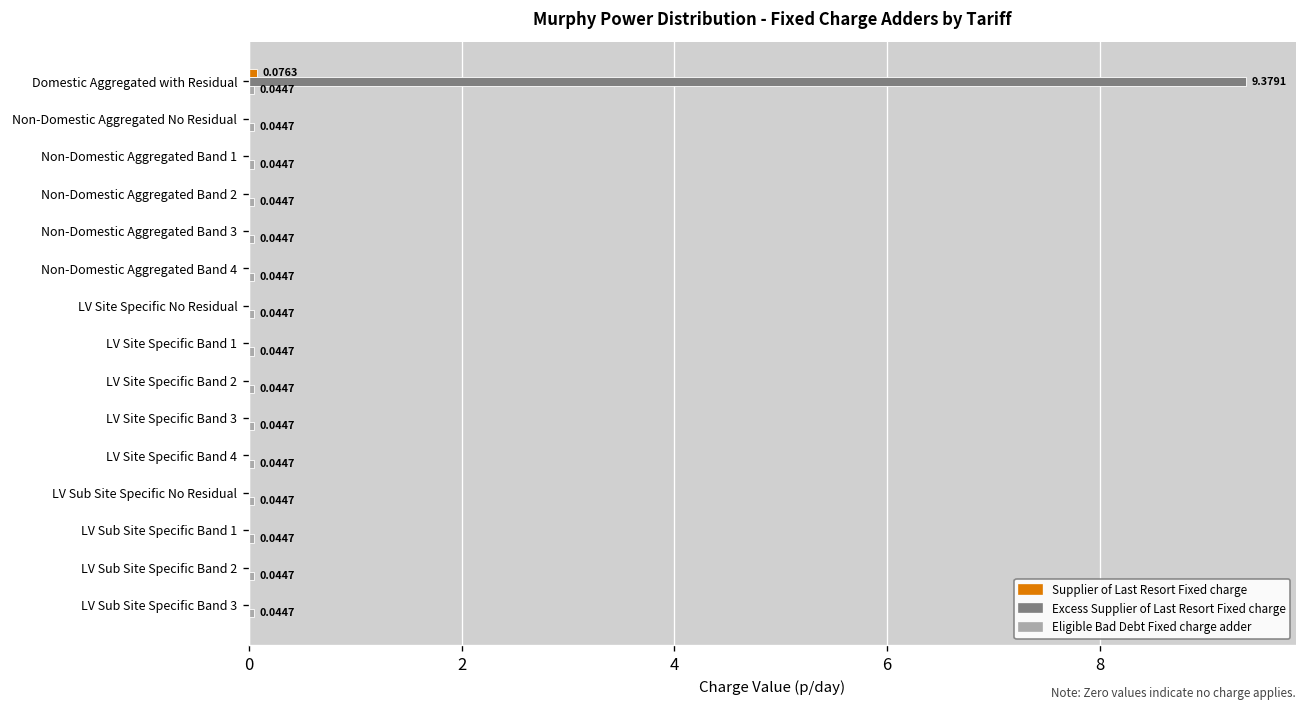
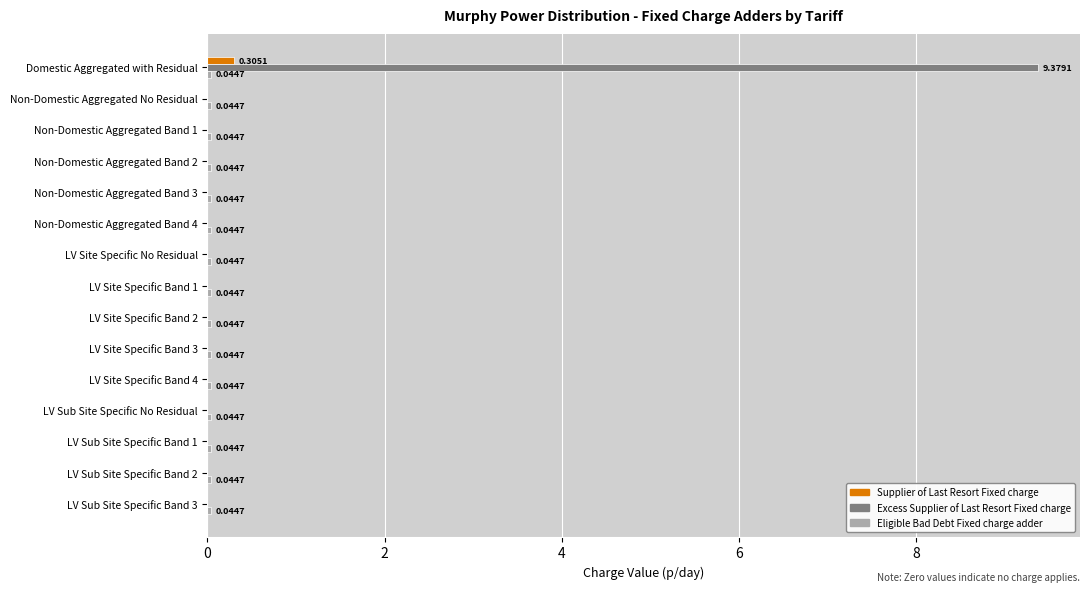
  {
    "Supplier of Last Resort Fixed charge": {
-     "Domestic Aggregated with Residual": 0.0763
+     "Domestic Aggregated with Residual": 0.3051
    },
    "Excess Supplier of Last Resort Fixed charge": {
      "Domestic Aggregated with Residual": 9.3791
    },
    "Eligible Bad Debt Fixed charge adder": {
      "Domestic Aggregated with Residual": 0.0447,
      "Non-Domestic Aggregated No Residual": 0.0447,
      "Non-Domestic Aggregated Band 1": 0.0447,
      "Non-Domestic Aggregated Band 2": 0.0447,
      "Non-Domestic Aggregated Band 3": 0.0447,
      "Non-Domestic Aggregated Band 4": 0.0447,
      "LV Site Specific No Residual": 0.0447,
      "LV Site Specific Band 1": 0.0447,
      "LV Site Specific Band 2": 0.0447,
      "LV Site Specific Band 3": 0.0447,
      "LV Site Specific Band 4": 0.0447,
      "LV Sub Site Specific No Residual": 0.0447,
      "LV Sub Site Specific Band 1": 0.0447,
      "LV Sub Site Specific Band 2": 0.0447,
      "LV Sub Site Specific Band 3": 0.0447
    }
  }
